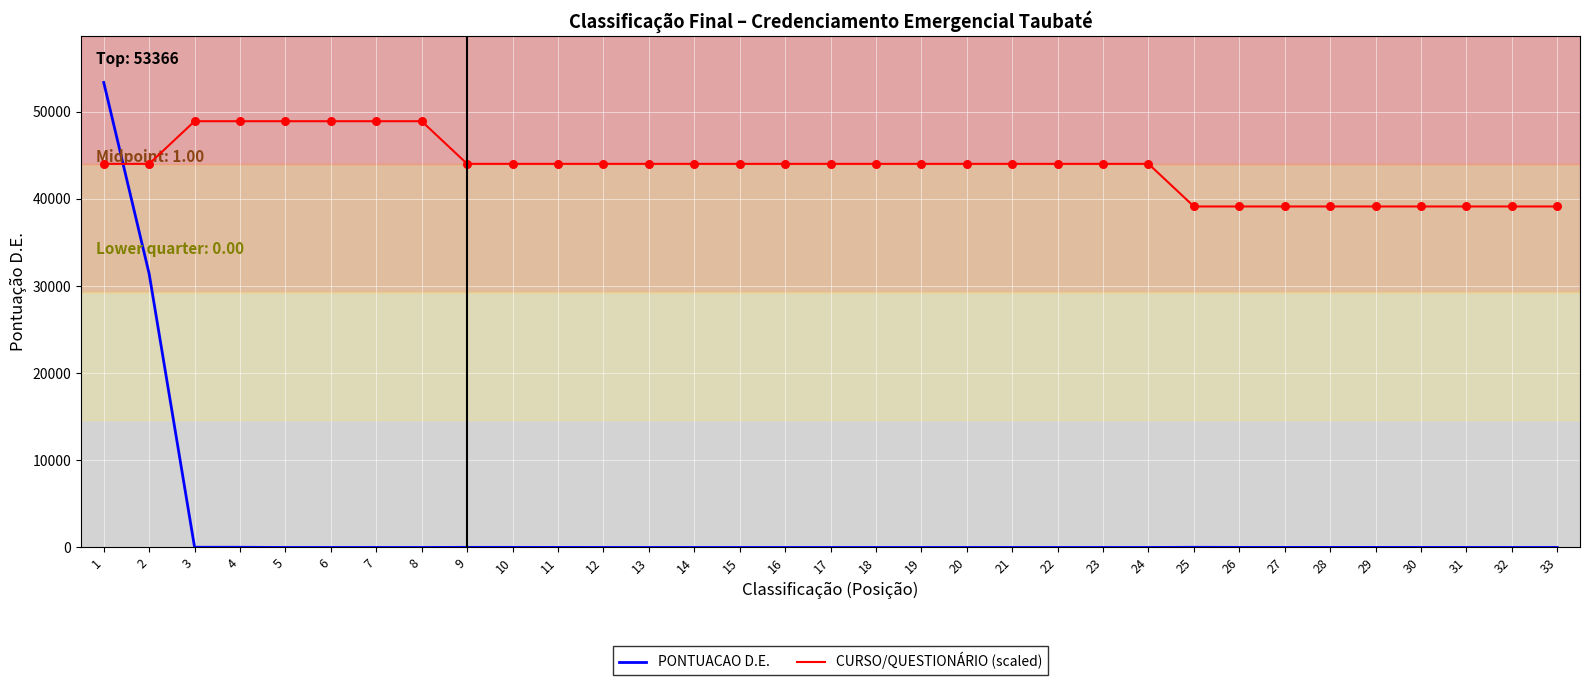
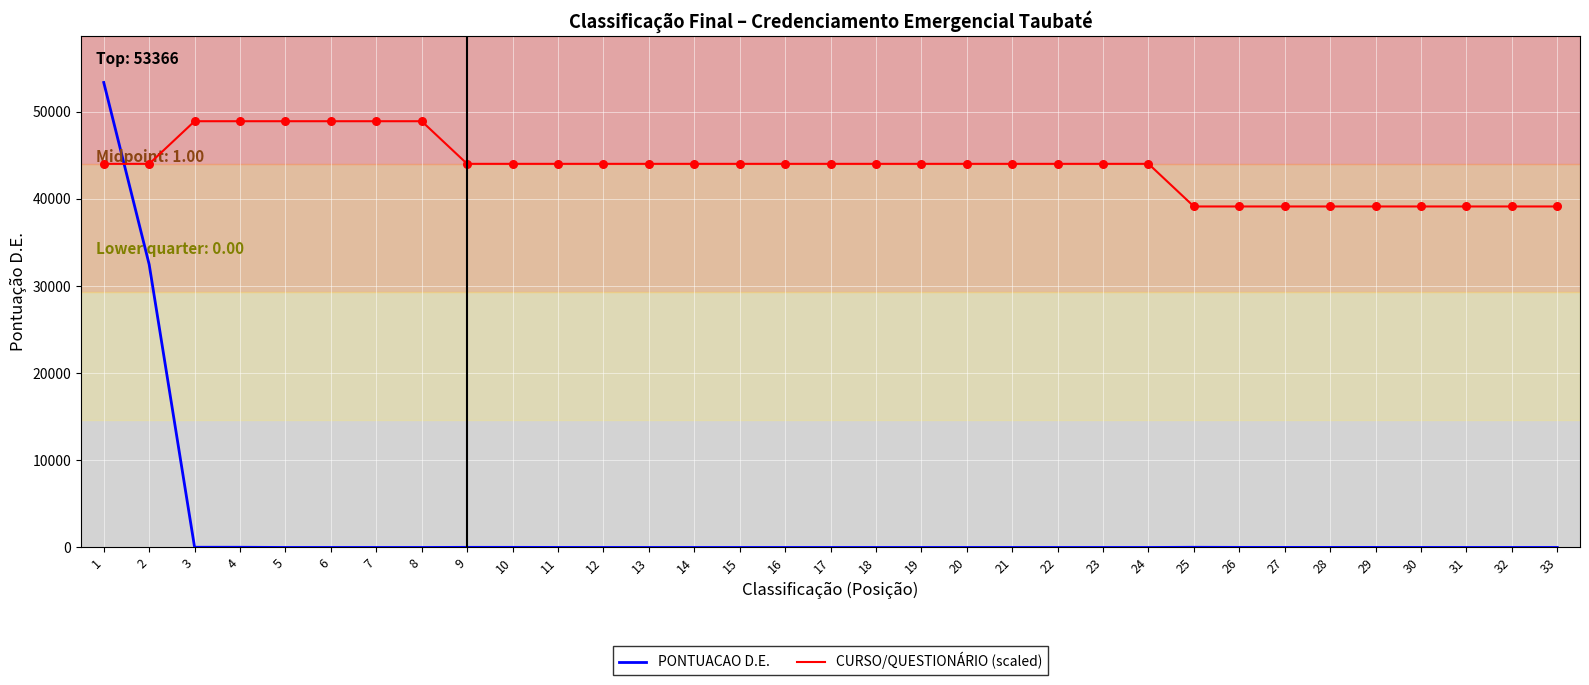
  {
    "PONTUACAO D.E.": {
-     "2": 31000,
+     "2": 32000,
      "3": 0,
      "4": 0,
      "5": 0,
      "6": 0,
      "7": 0,
      "8": 0,
      "9": 0,
      "10": 0,
      "11": 0,
      "12": 0,
      "13": 0,
      "14": 0,
      "15": 0,
      "16": 0,
      "17": 0,
      "18": 0,
      "19": 0,
      "20": 0,
      "21": 0,
      "22": 0,
      "23": 0,
      "24": 0,
      "25": 0,
      "26": 0,
      "27": 0,
      "28": 0,
      "29": 0,
      "30": 0,
      "31": 0,
      "32": 0,
      "33": 0
    },
    "CURSO/QUESTIONÁRIO (scaled)": {
      "3": 49000,
      "4": 49000,
      "5": 49000,
      "6": 49000,
      "7": 49000,
      "8": 49000,
      "9": 44000,
      "10": 44000,
      "11": 44000,
      "12": 44000,
      "13": 44000,
      "14": 44000,
      "15": 44000,
      "16": 44000,
      "17": 44000,
      "18": 44000,
      "19": 44000,
      "20": 44000,
      "21": 44000,
      "22": 44000,
      "23": 44000,
      "24": 44000,
      "25": 39000,
      "26": 39000,
      "27": 39000,
      "28": 39000,
      "29": 39000,
      "30": 39000,
      "31": 39000,
      "32": 39000,
      "33": 39000
    }
  }
